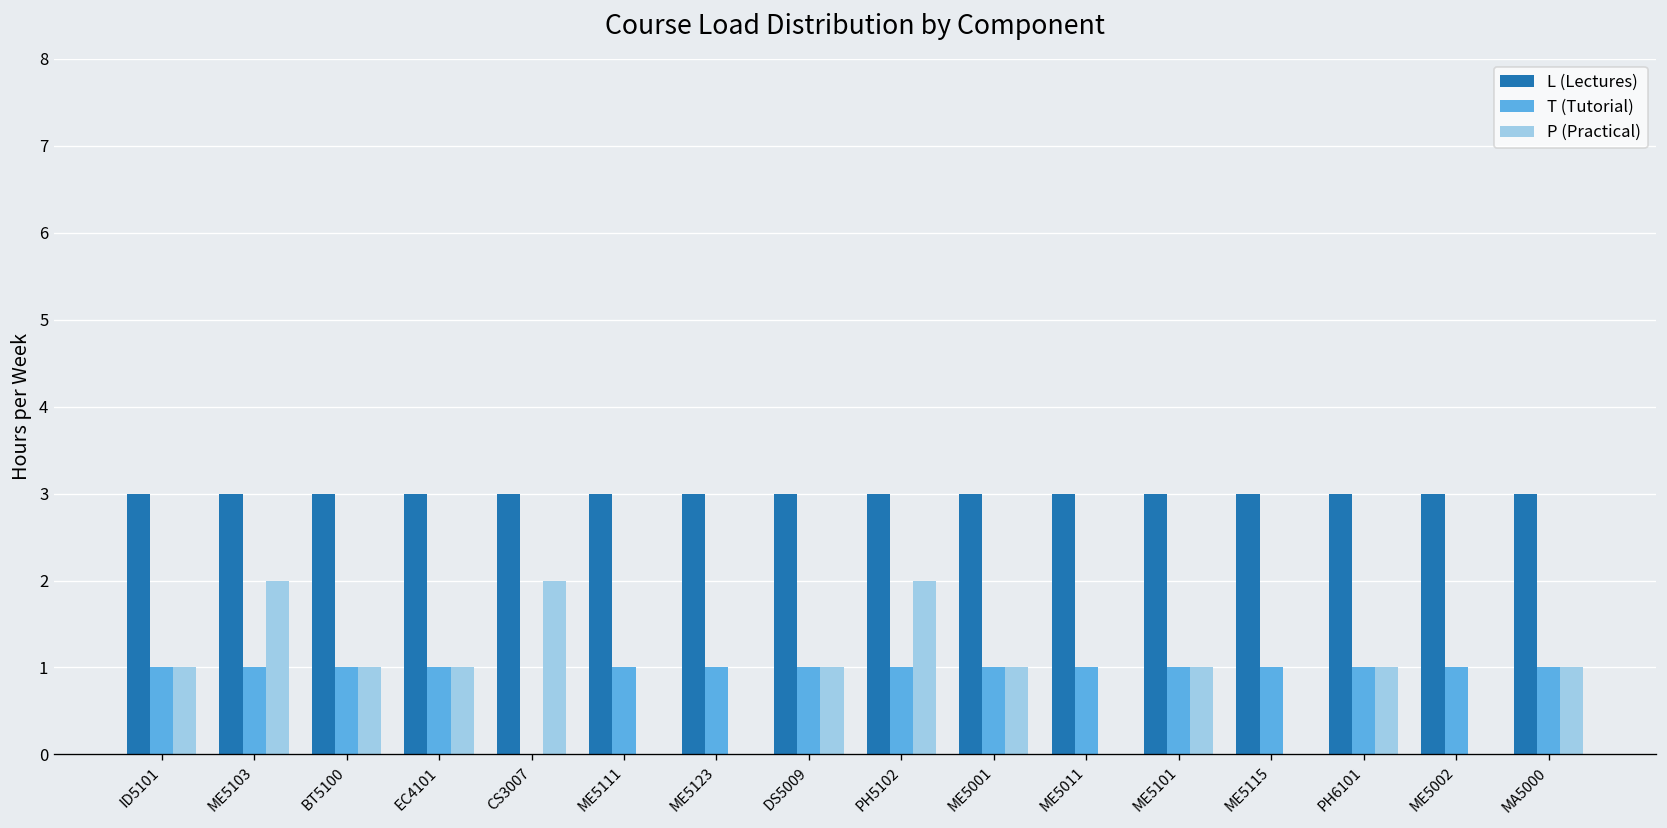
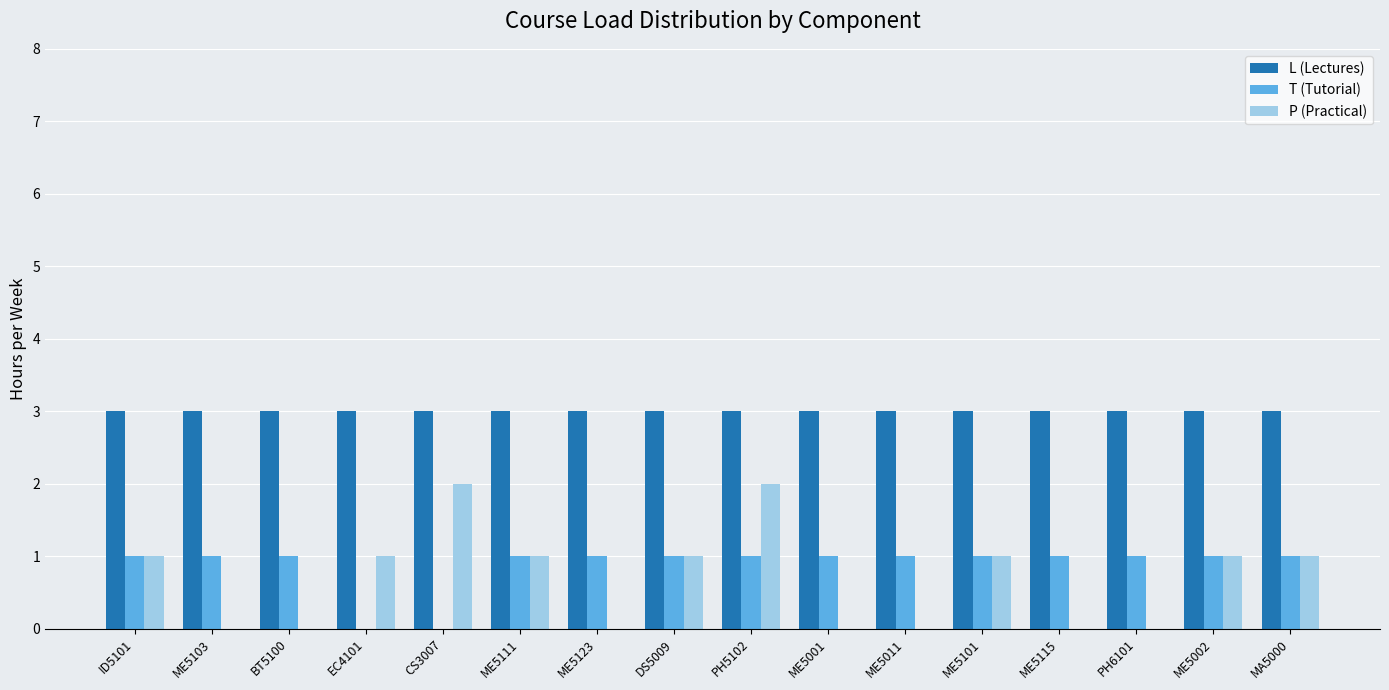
  {
    "L (Lectures)": {
      "ID5101": 3,
      "ME5103": 3,
      "BT5100": 3,
      "EC4101": 3,
      "CS3007": 3,
      "ME5111": 3,
      "ME5123": 3,
      "DS5009": 3,
      "PH5102": 3,
      "ME5001": 3,
      "ME5011": 3,
      "ME5101": 3,
      "ME5115": 3,
      "PH6101": 3,
      "ME5002": 3,
      "MA5000": 3
    },
    "T (Tutorial)": {
      "ID5101": 1,
      "ME5103": 1,
      "BT5100": 1,
-     "EC4101": 1,
+     "EC4101": 0,
      "CS3007": 0,
      "ME5111": 1,
      "ME5123": 1,
      "DS5009": 1,
      "PH5102": 1,
      "ME5001": 1,
      "ME5011": 1,
      "ME5101": 1,
      "ME5115": 1,
      "PH6101": 1,
      "ME5002": 1,
      "MA5000": 1
    },
    "P (Practical)": {
      "ID5101": 1,
-     "ME5103": 2,
-     "BT5100": 1,
+     "ME5103": 0,
+     "BT5100": 0,
      "EC4101": 1,
      "CS3007": 2,
-     "ME5111": 0,
+     "ME5111": 1,
      "ME5123": 0,
      "DS5009": 1,
      "PH5102": 2,
-     "ME5001": 1,
+     "ME5001": 0,
      "ME5011": 0,
      "ME5101": 1,
      "ME5115": 0,
-     "PH6101": 1,
-     "ME5002": 0,
+     "PH6101": 0,
+     "ME5002": 1,
      "MA5000": 1
    }
  }
